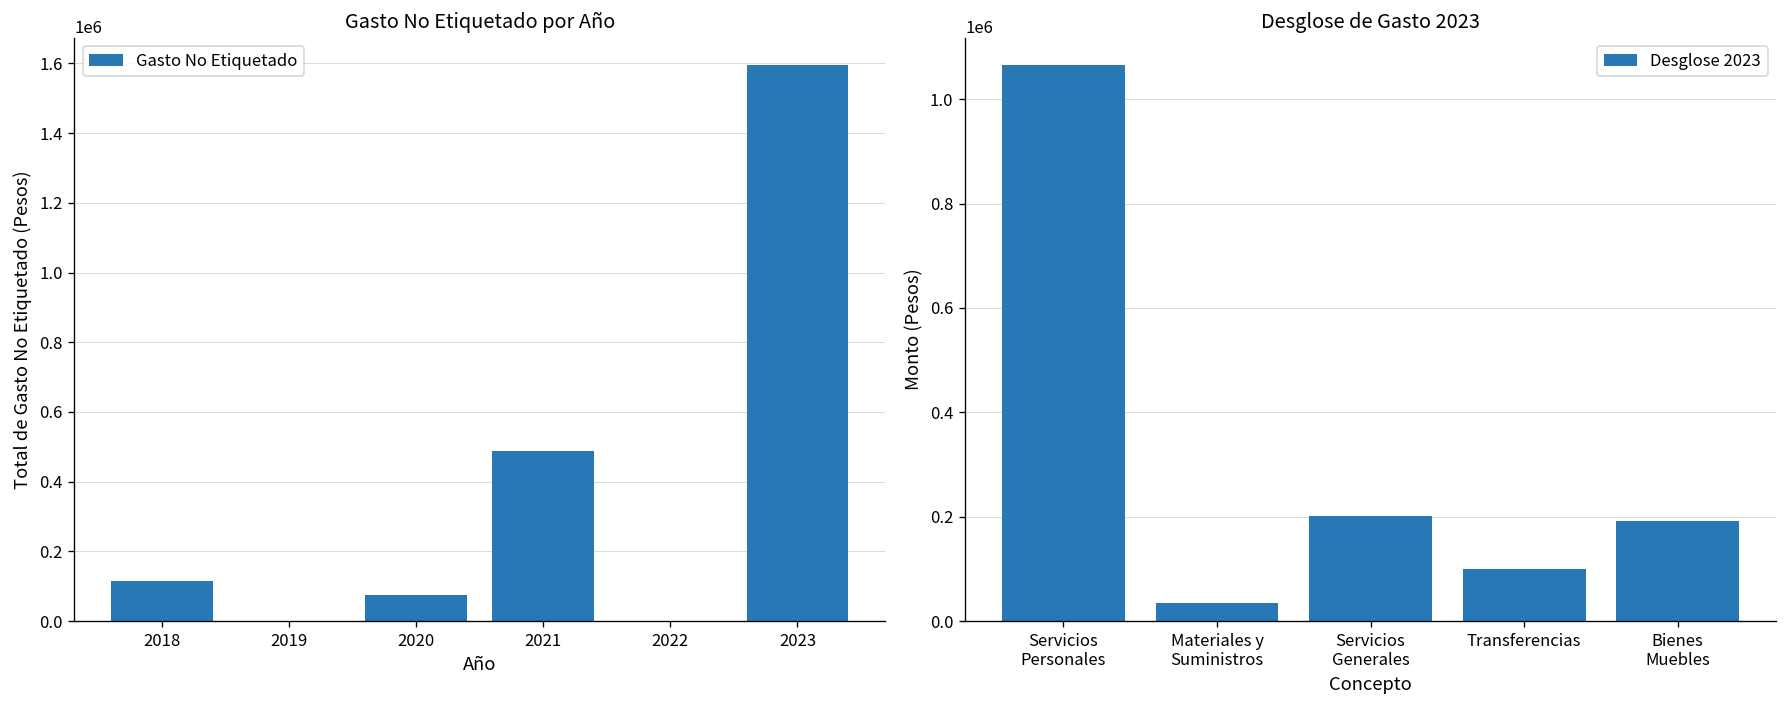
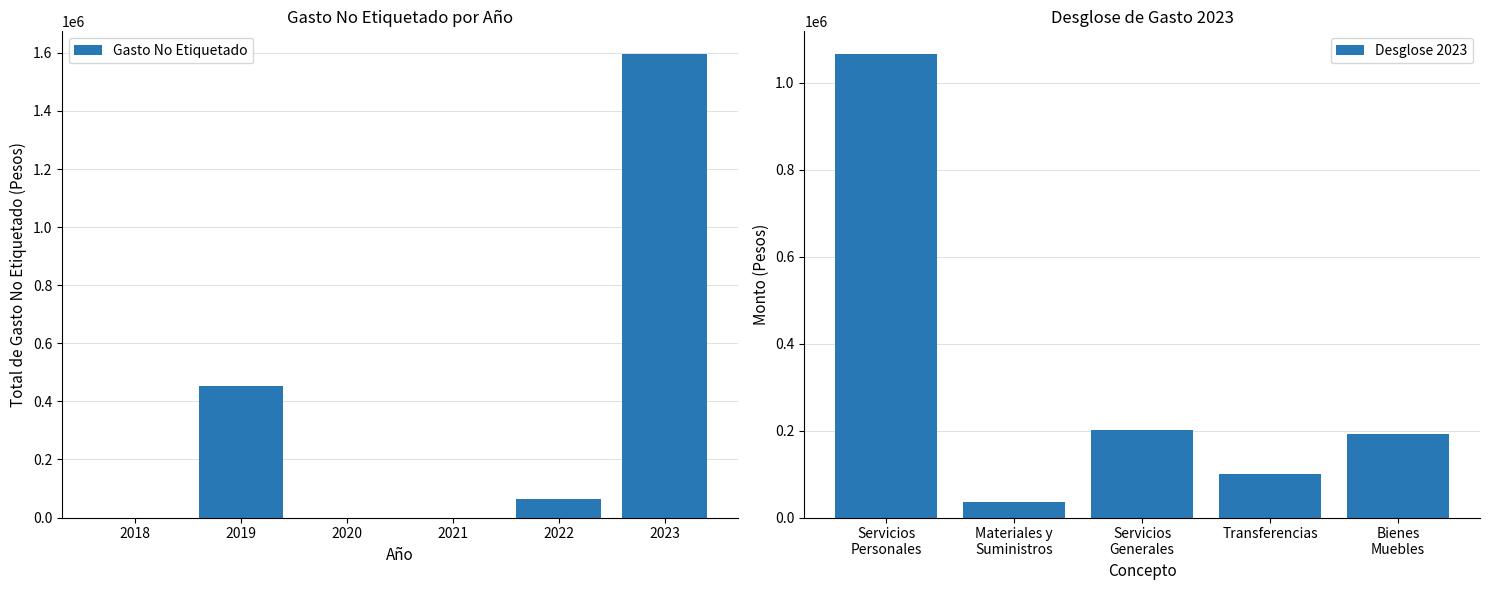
  {
    "Gasto No Etiquetado por Año": {
-     "2018": 120000,
-     "2019": 0,
-     "2020": 70000,
-     "2021": 490000,
-     "2022": 0,
+     "2018": 0,
+     "2019": 450000,
+     "2020": 0,
+     "2021": 0,
+     "2022": 60000,
      "2023": 1590000
    },
    "Desglose de Gasto 2023": {
      "Servicios Personales": 1060000,
      "Materiales y Suministros": 40000,
      "Servicios Generales": 200000,
      "Transferencias": 100000,
      "Bienes Muebles": 190000
    }
  }
